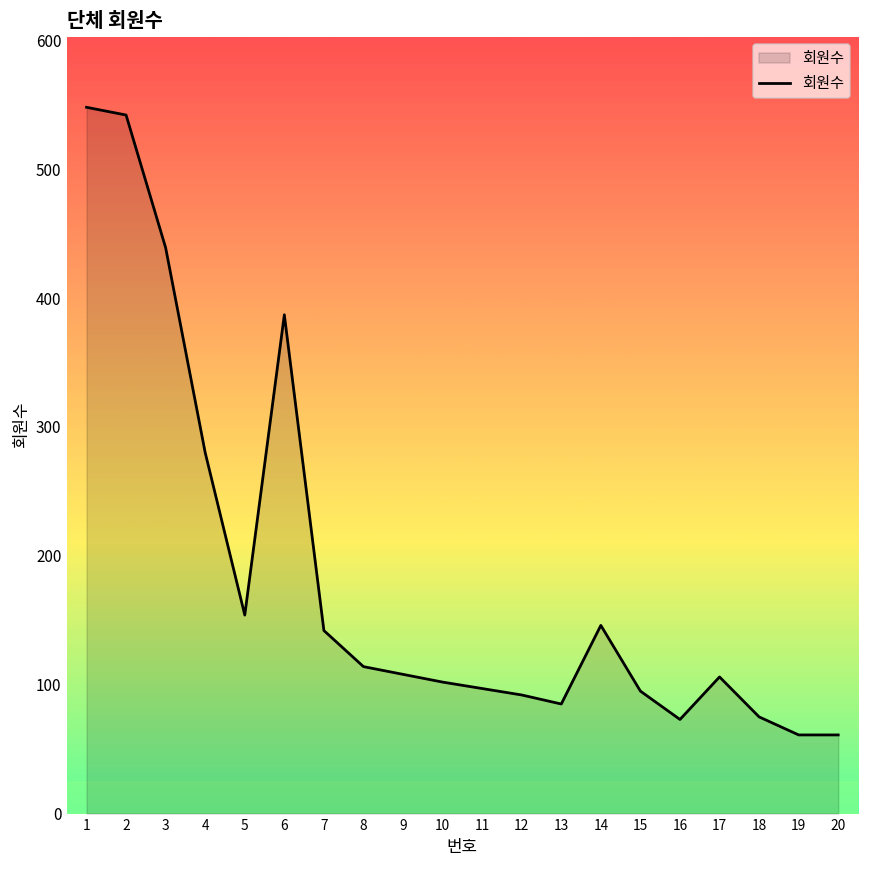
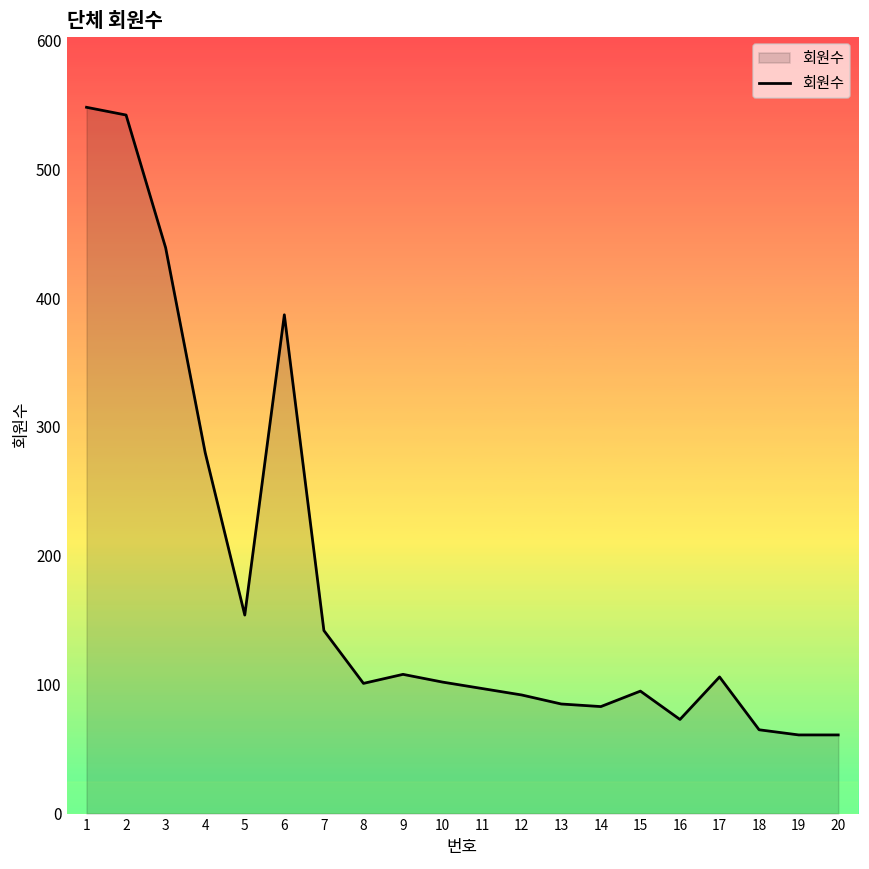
  {
    "1": 548,
    "2": 542,
    "3": 439,
    "4": 280,
    "5": 154,
    "6": 387,
    "7": 142,
-   "8": 114,
+   "8": 101,
    "9": 108,
    "10": 102,
    "11": 97,
    "12": 92,
    "13": 85,
-   "14": 146,
+   "14": 83,
    "15": 95,
    "16": 73,
    "17": 106,
-   "18": 75,
+   "18": 65,
    "19": 61,
    "20": 61
  }
